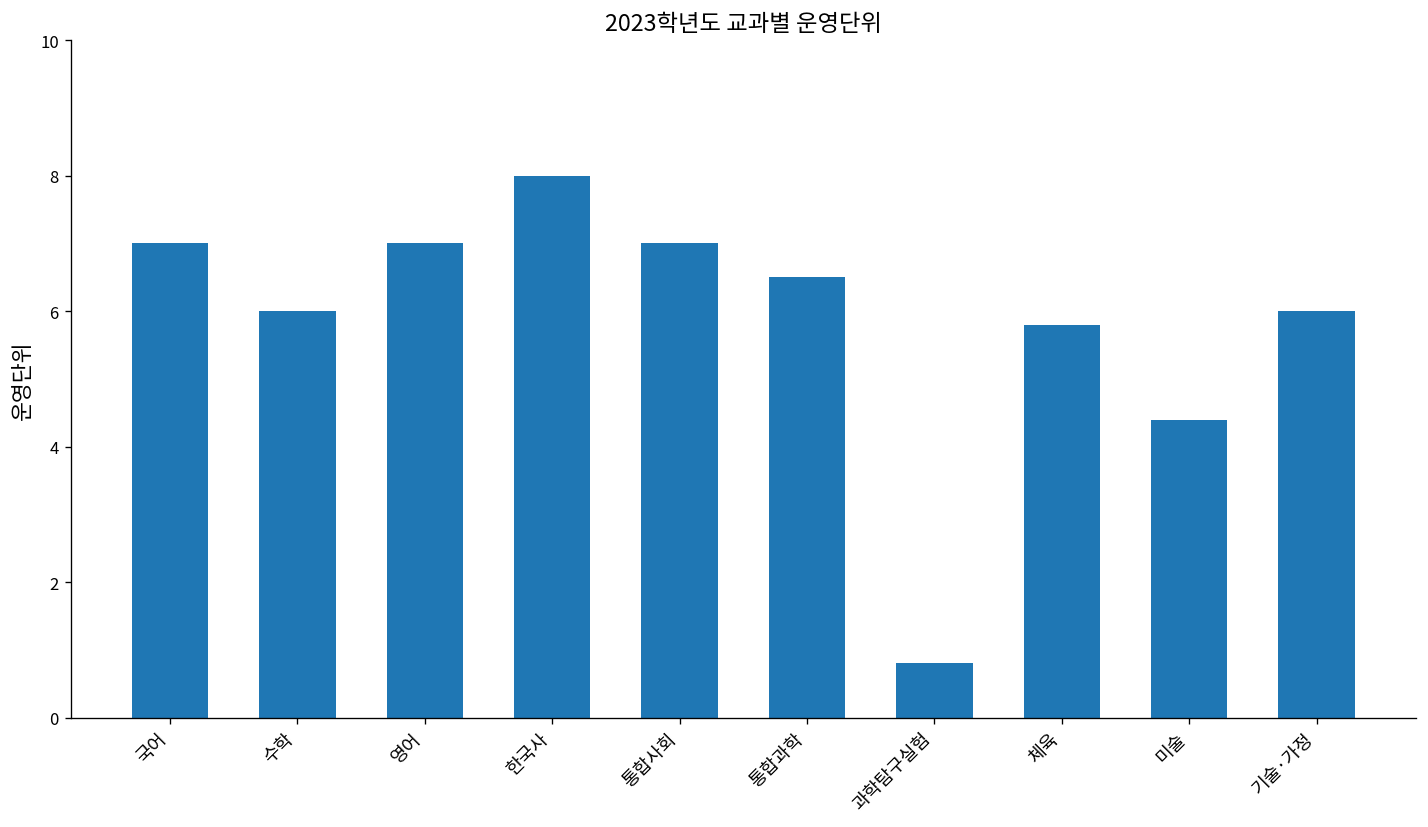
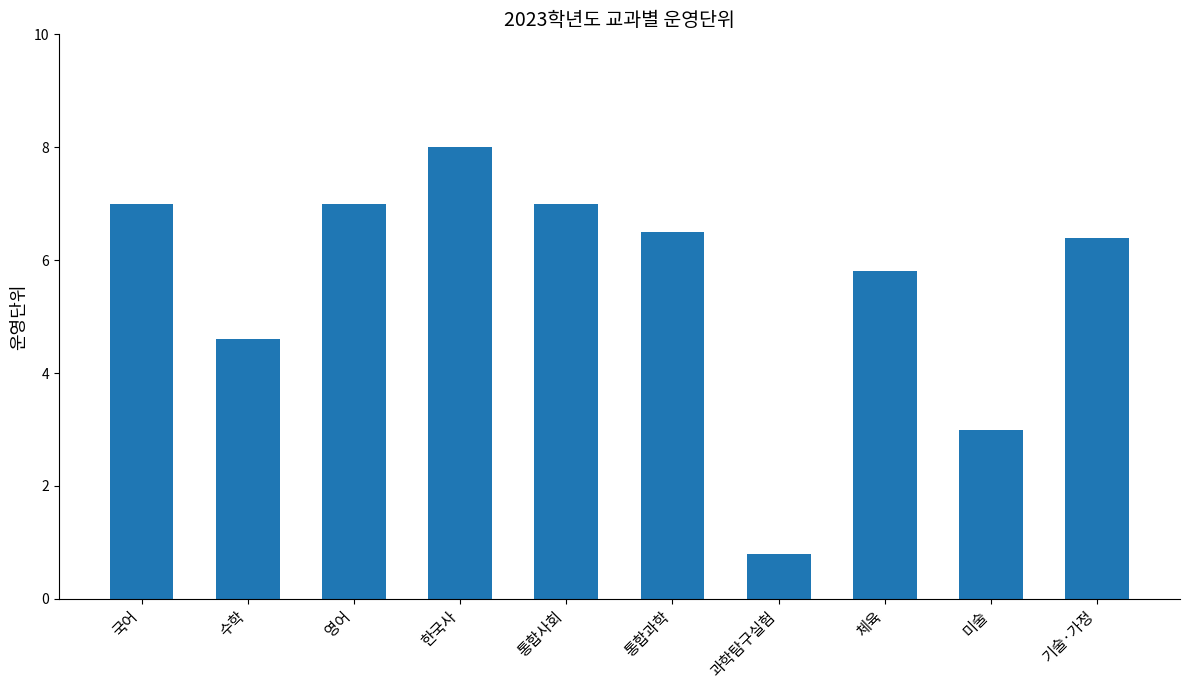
  {
    "국어": 7.0,
-   "수학": 6.0,
+   "수학": 4.6,
    "영어": 7.0,
    "한국사": 8.0,
    "통합사회": 7.0,
    "통합과학": 6.5,
    "과학탐구실험": 0.8,
    "체육": 5.8,
-   "미술": 4.4,
-   "기술·가정": 6.0
+   "미술": 3.0,
+   "기술·가정": 6.4
  }
